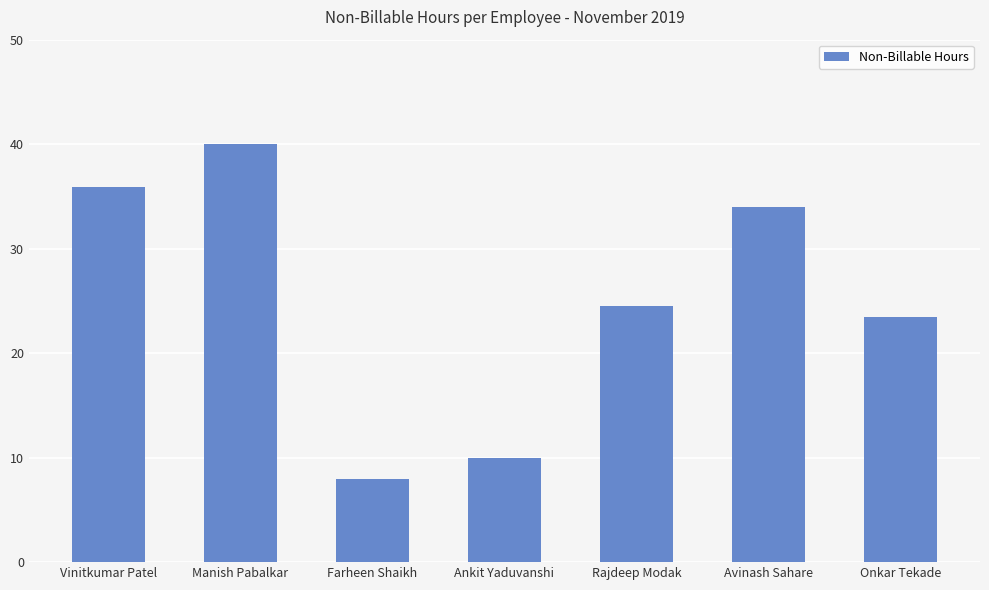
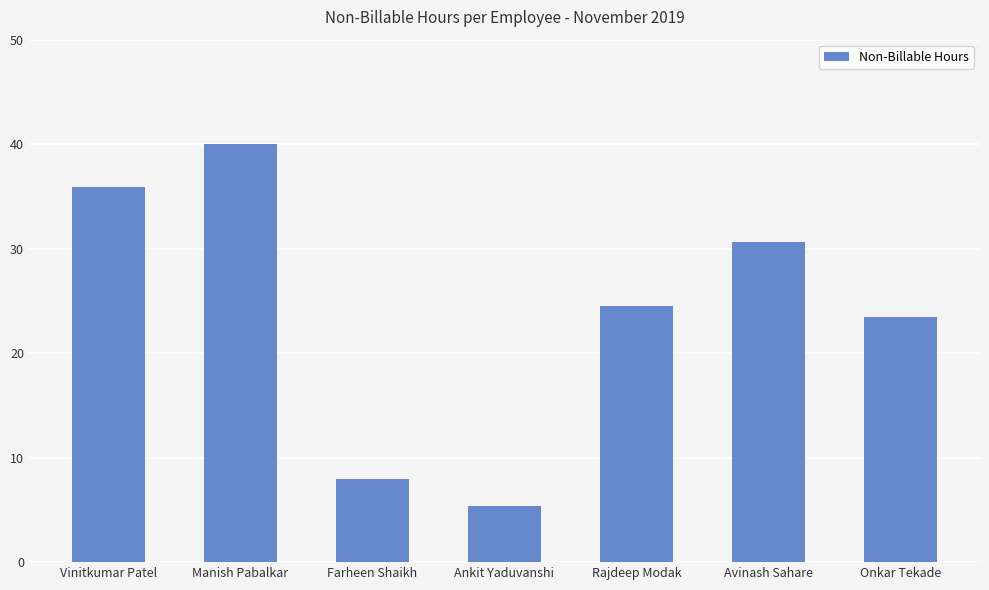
  {
    "Vinitkumar Patel": 35.9,
    "Manish Pabalkar": 40.0,
    "Farheen Shaikh": 8.0,
-   "Ankit Yaduvanshi": 10.0,
+   "Ankit Yaduvanshi": 5.4,
    "Rajdeep Modak": 24.5,
-   "Avinash Sahare": 34.0,
+   "Avinash Sahare": 30.6,
    "Onkar Tekade": 23.5
  }
